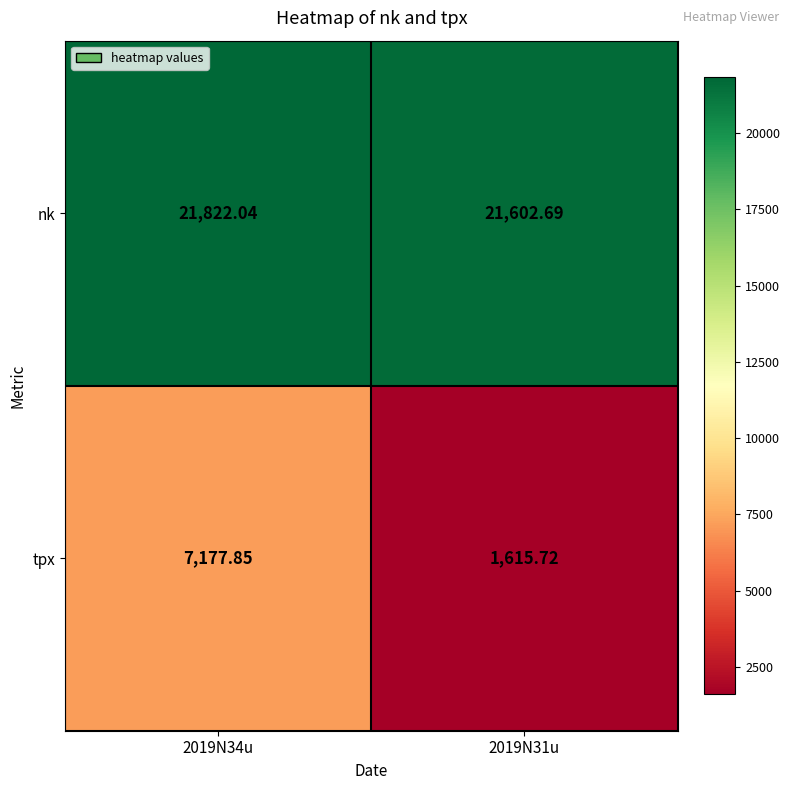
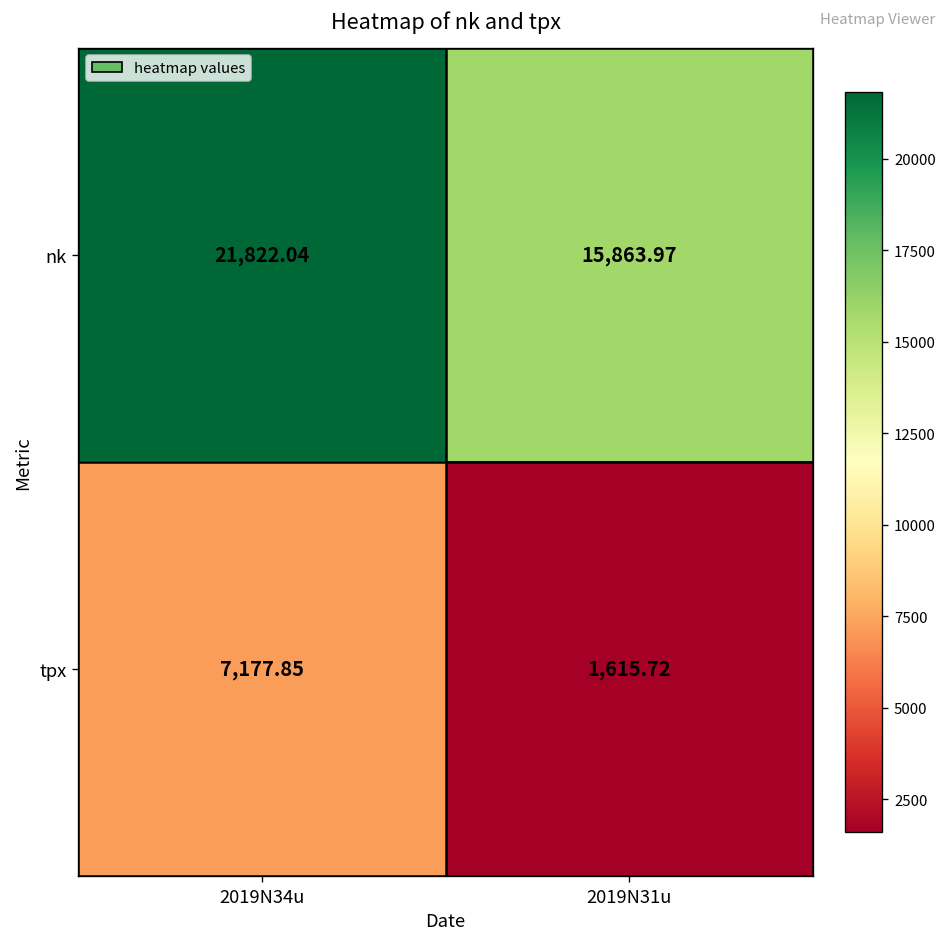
  {
    "nk": {
      "2019N34u": "21,822.04",
-     "2019N31u": "21,602.69"
+     "2019N31u": "15,863.97"
    },
    "tpx": {
      "2019N34u": "7,177.85",
      "2019N31u": "1,615.72"
    }
  }
